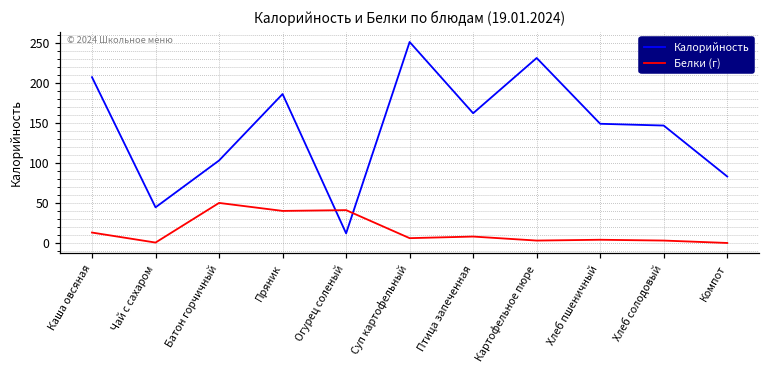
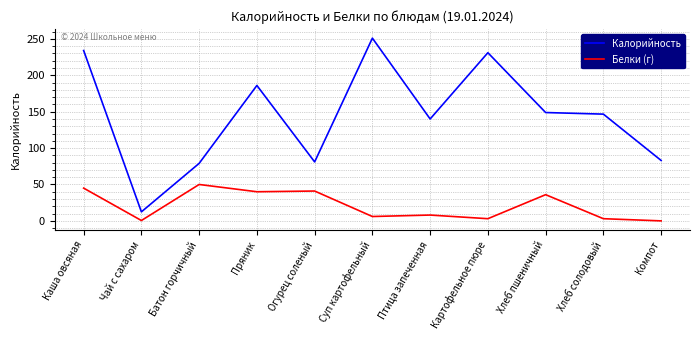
  {
    "Калорийность": {
-     "Каша овсяная": 210,
-     "Чай с сахаром": 40,
-     "Батон горчичный": 100,
+     "Каша овсяная": 230,
+     "Чай с сахаром": 10,
+     "Батон горчичный": 80,
      "Пряник": 190,
-     "Огурец соленый": 10,
+     "Огурец соленый": 80,
      "Суп картофельный": 250,
-     "Птица запеченная": 160,
+     "Птица запеченная": 140,
      "Картофельное пюре": 230,
      "Хлеб пшеничный": 150,
      "Хлеб солодовый": 150,
      "Компот": 80
    },
    "Белки (г)": {
-     "Каша овсяная": 10,
+     "Каша овсяная": 50,
      "Чай с сахаром": 0,
      "Батон горчичный": 50,
      "Пряник": 40,
      "Огурец соленый": 40,
      "Суп картофельный": 10,
      "Птица запеченная": 10,
      "Картофельное пюре": 0,
-     "Хлеб пшеничный": 0,
+     "Хлеб пшеничный": 40,
      "Хлеб солодовый": 0,
      "Компот": 0
    }
  }
